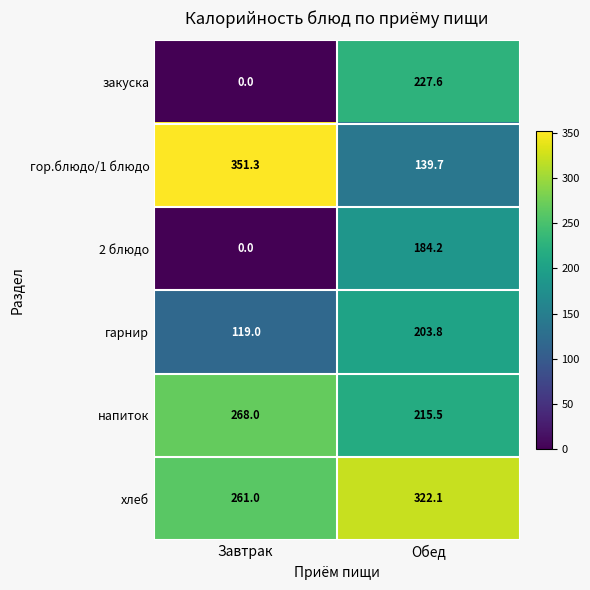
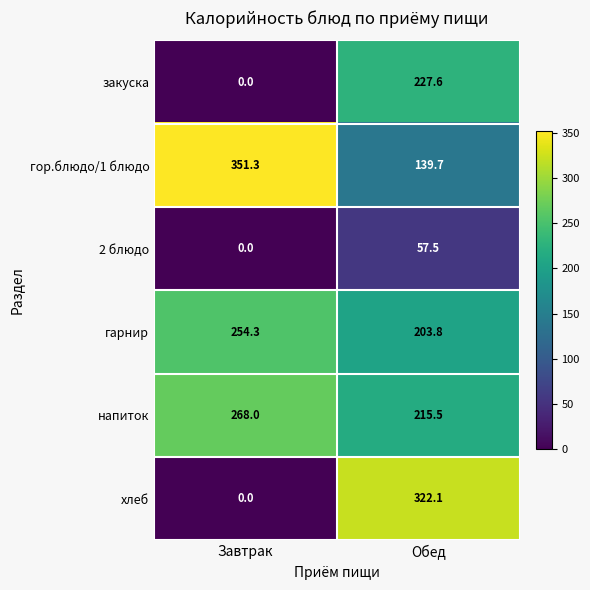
  {
    "закуска": {
      "Завтрак": 0.0,
      "Обед": 227.6
    },
    "гор.блюдо/1 блюдо": {
      "Завтрак": 351.3,
      "Обед": 139.7
    },
    "2 блюдо": {
      "Завтрак": 0.0,
-     "Обед": 184.2
+     "Обед": 57.5
    },
    "гарнир": {
-     "Завтрак": 119.0,
+     "Завтрак": 254.3,
      "Обед": 203.8
    },
    "напиток": {
      "Завтрак": 268.0,
      "Обед": 215.5
    },
    "хлеб": {
-     "Завтрак": 261.0,
+     "Завтрак": 0.0,
      "Обед": 322.1
    }
  }
